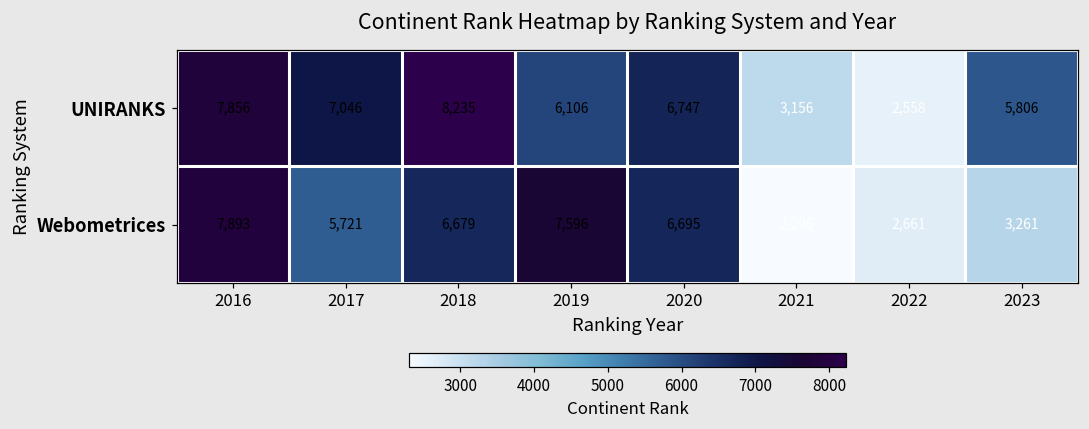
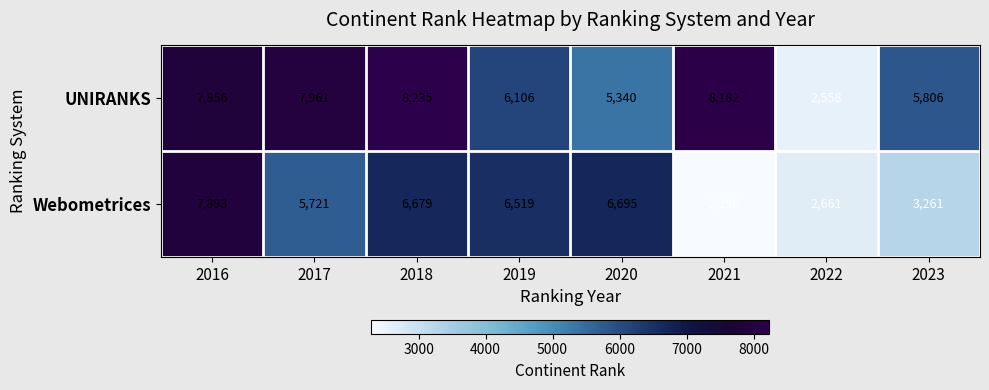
  {
    "UNIRANKS": {
      "2016": "7,856",
-     "2017": "7,046",
+     "2017": "7,961",
      "2018": "8,235",
      "2019": "6,106",
-     "2020": "6,747",
-     "2021": "3,156",
+     "2020": "5,340",
+     "2021": "8,182",
      "2023": "5,806"
    },
    "Webometrices": {
      "2016": "7,893",
      "2017": "5,721",
      "2018": "6,679",
-     "2019": "7,596",
+     "2019": "6,519",
      "2020": "6,695",
      "2023": "3,261"
    }
  }
